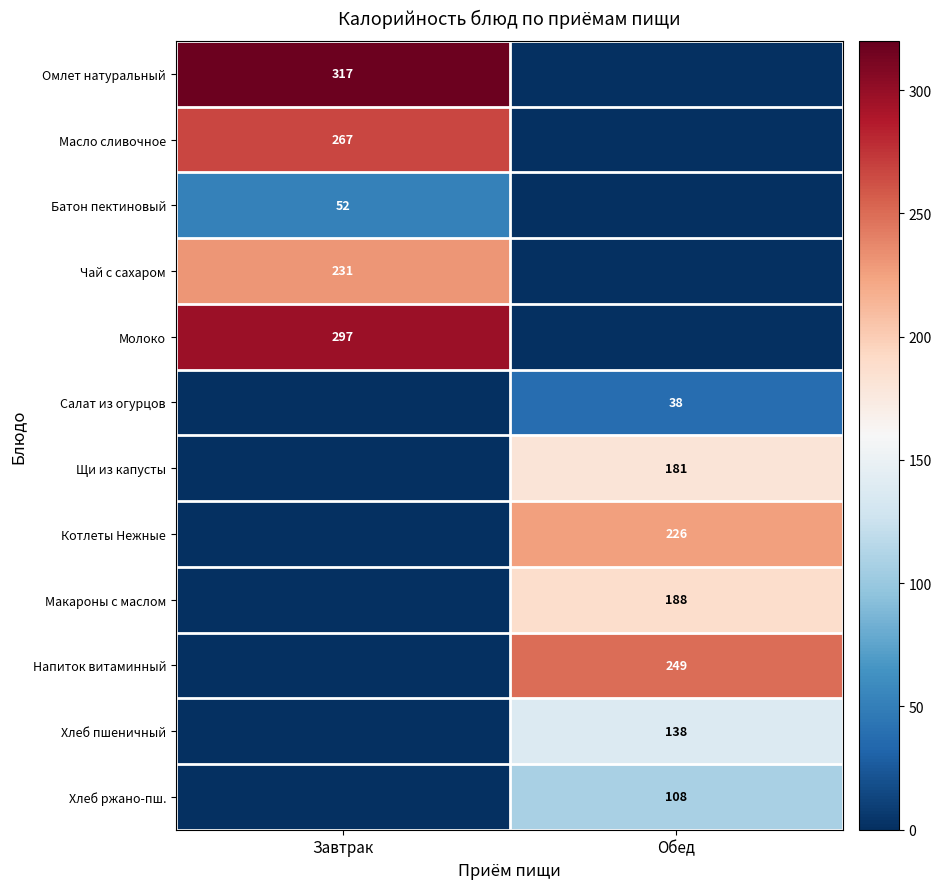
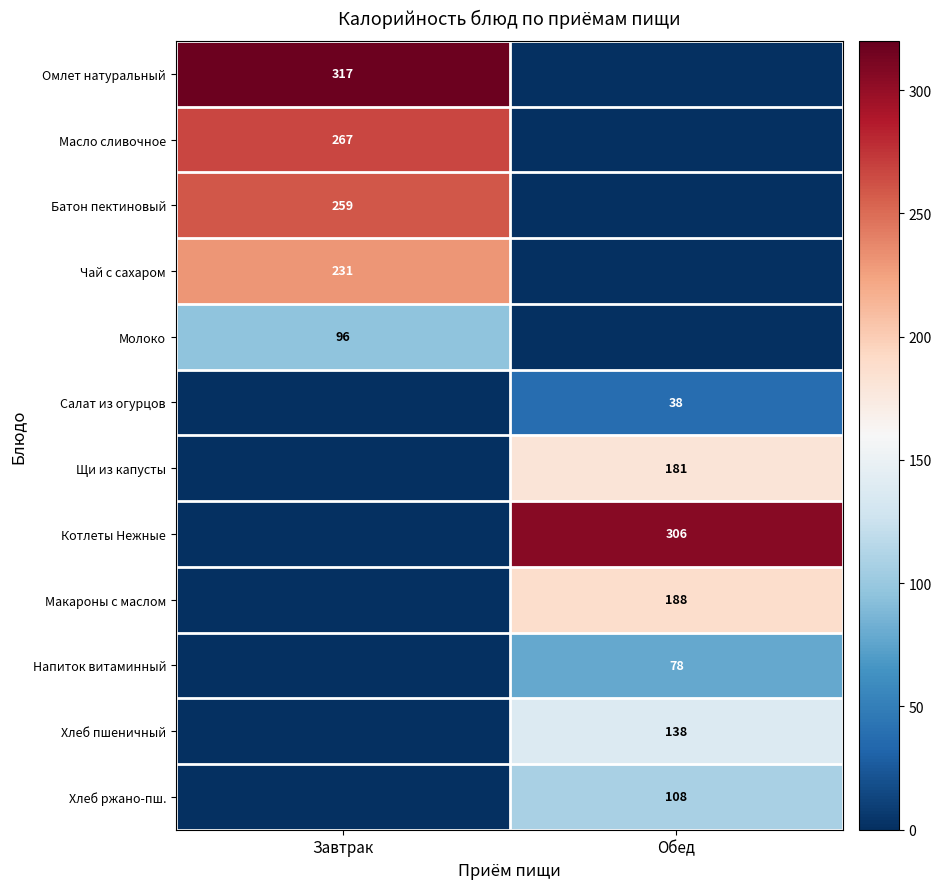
  {
    "Омлет натуральный": {
      "Завтрак": 317
    },
    "Масло сливочное": {
      "Завтрак": 267
    },
    "Батон пектиновый": {
-     "Завтрак": 52
+     "Завтрак": 259
    },
    "Чай с сахаром": {
      "Завтрак": 231
    },
    "Молоко": {
-     "Завтрак": 297
+     "Завтрак": 96
    },
    "Салат из огурцов": {
      "Обед": 38
    },
    "Щи из капусты": {
      "Обед": 181
    },
    "Котлеты Нежные": {
-     "Обед": 226
+     "Обед": 306
    },
    "Макароны с маслом": {
      "Обед": 188
    },
    "Напиток витаминный": {
-     "Обед": 249
+     "Обед": 78
    },
    "Хлеб пшеничный": {
      "Обед": 138
    },
    "Хлеб ржано-пш.": {
      "Обед": 108
    }
  }
